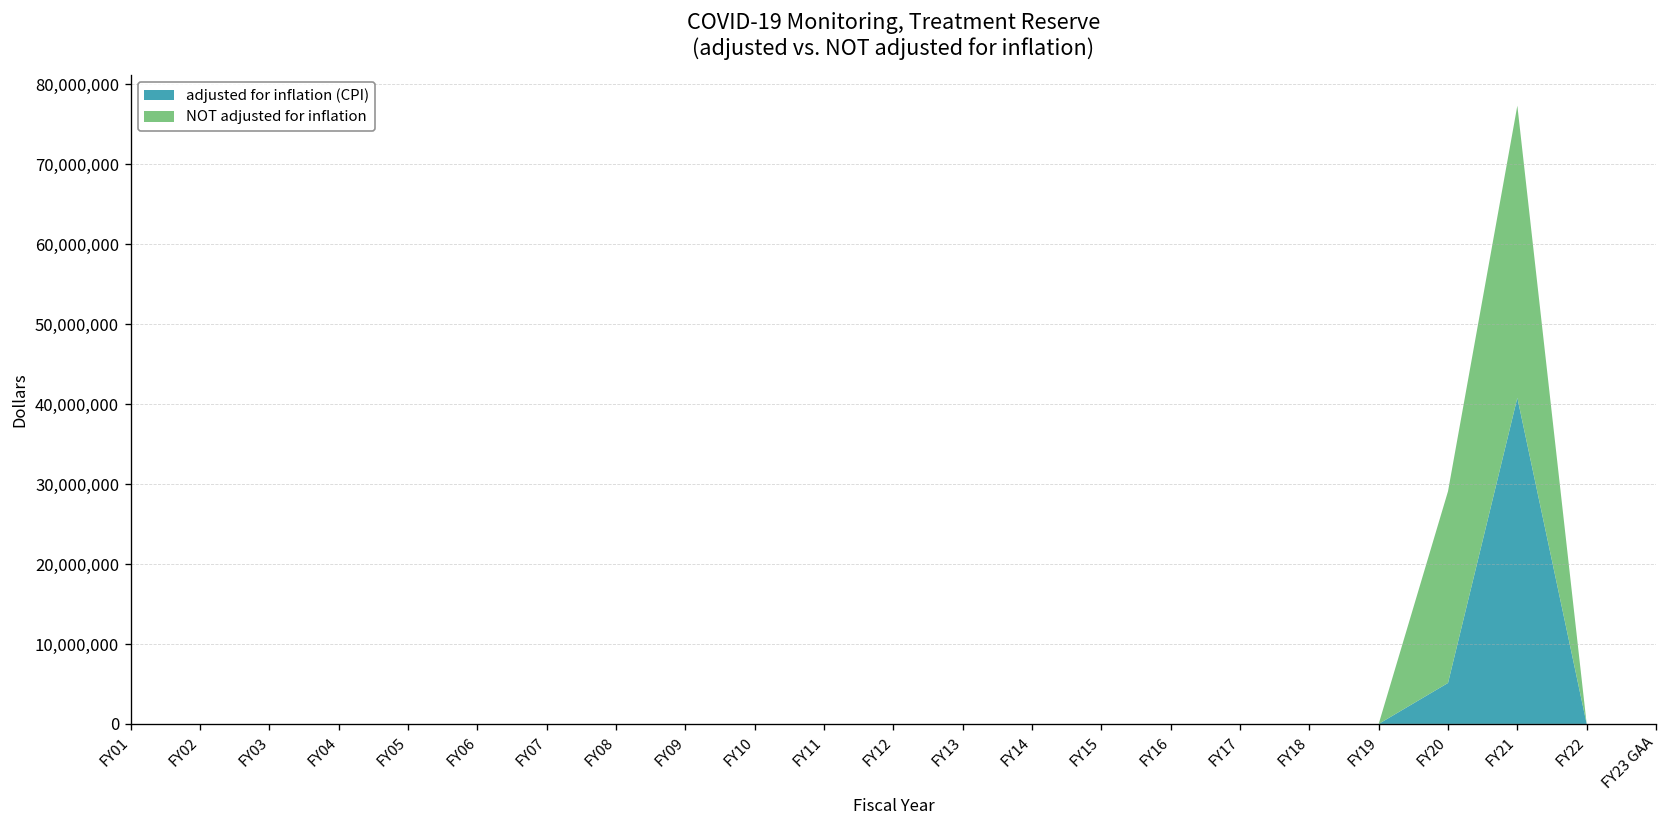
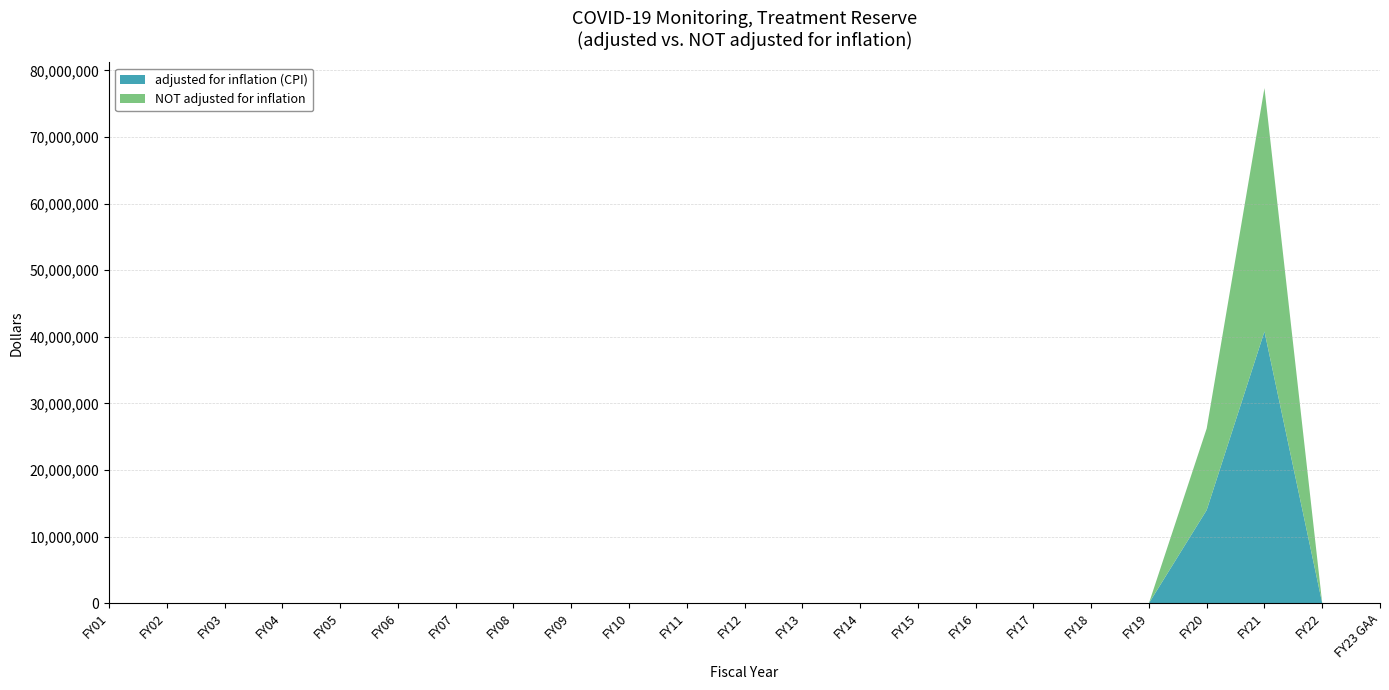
  {
    "adjusted for inflation (CPI)": {
-     "FY20": "5,000,000",
+     "FY20": "14,000,000",
      "FY21": "41,000,000"
    },
    "NOT adjusted for inflation": {
-     "FY20": "24,000,000",
+     "FY20": "12,000,000",
      "FY21": "37,000,000"
    }
  }
